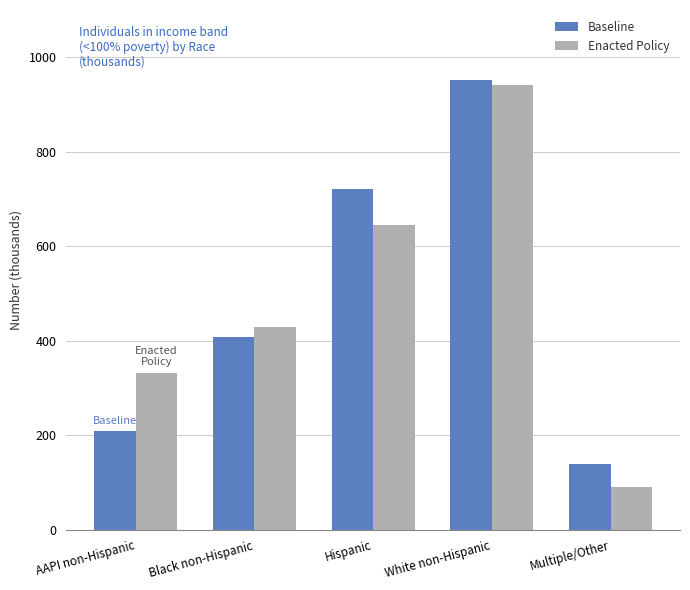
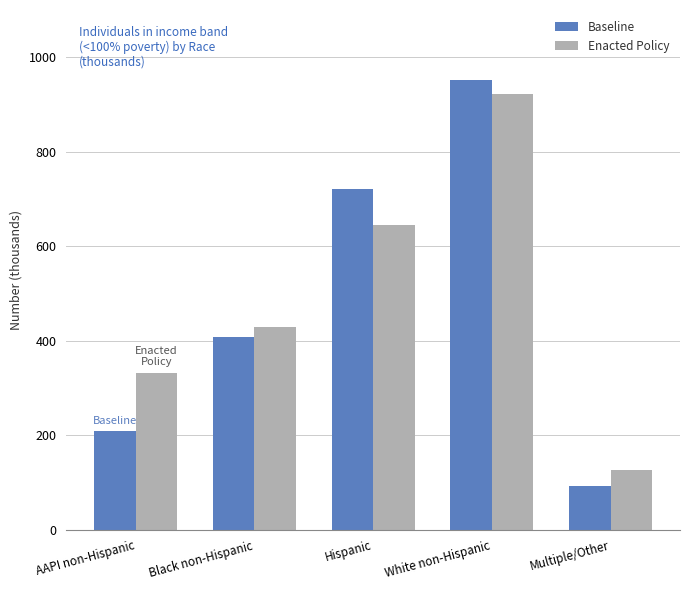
  {
    "Baseline": {
      "AAPI non-Hispanic": 210,
      "Black non-Hispanic": 410,
      "Hispanic": 720,
      "White non-Hispanic": 950,
-     "Multiple/Other": 140
+     "Multiple/Other": 90
    },
    "Enacted Policy": {
      "AAPI non-Hispanic": 330,
      "Black non-Hispanic": 430,
      "Hispanic": 640,
-     "White non-Hispanic": 940,
-     "Multiple/Other": 90
+     "White non-Hispanic": 920,
+     "Multiple/Other": 130
    }
  }
